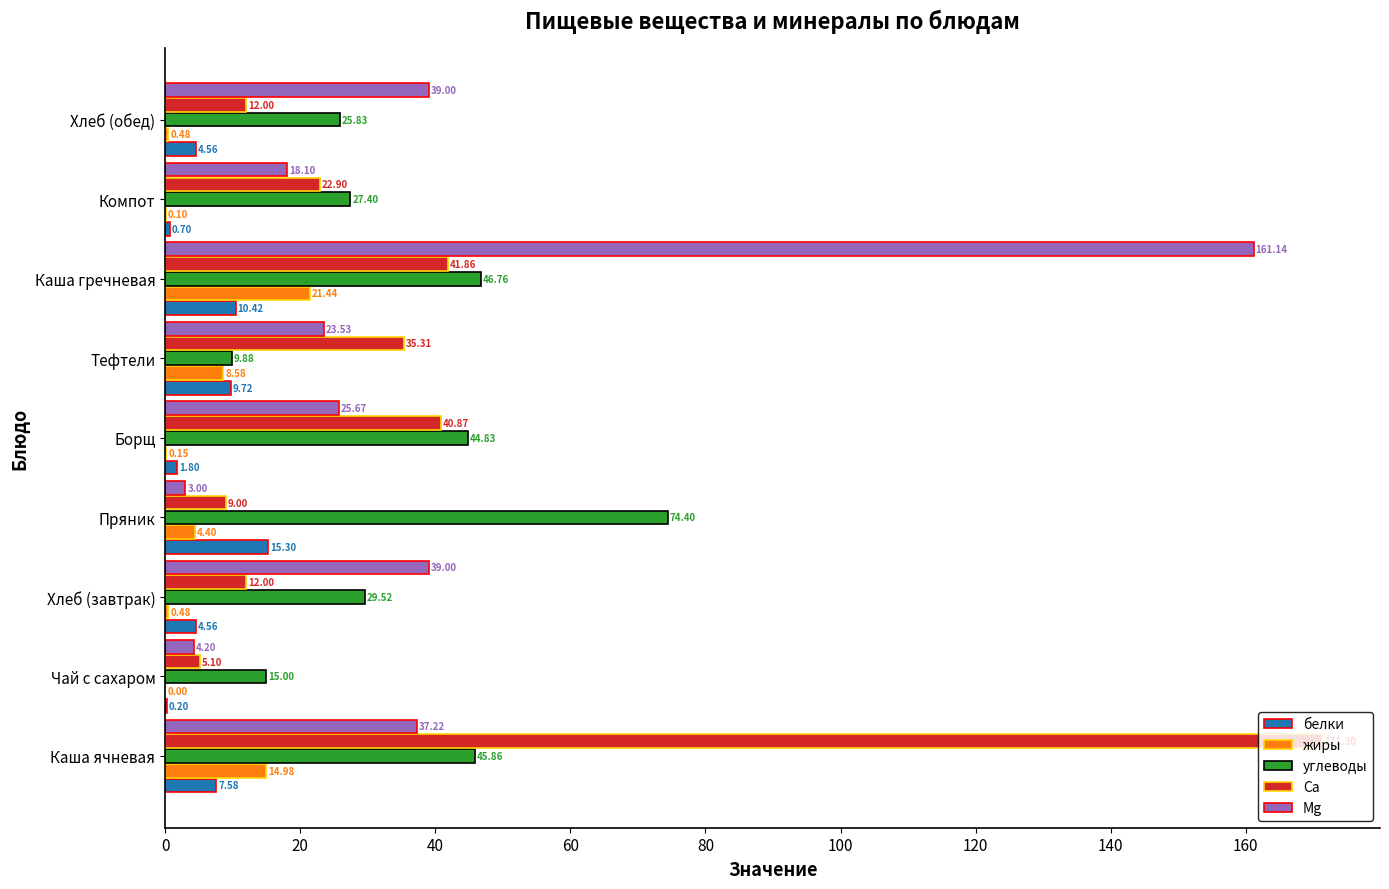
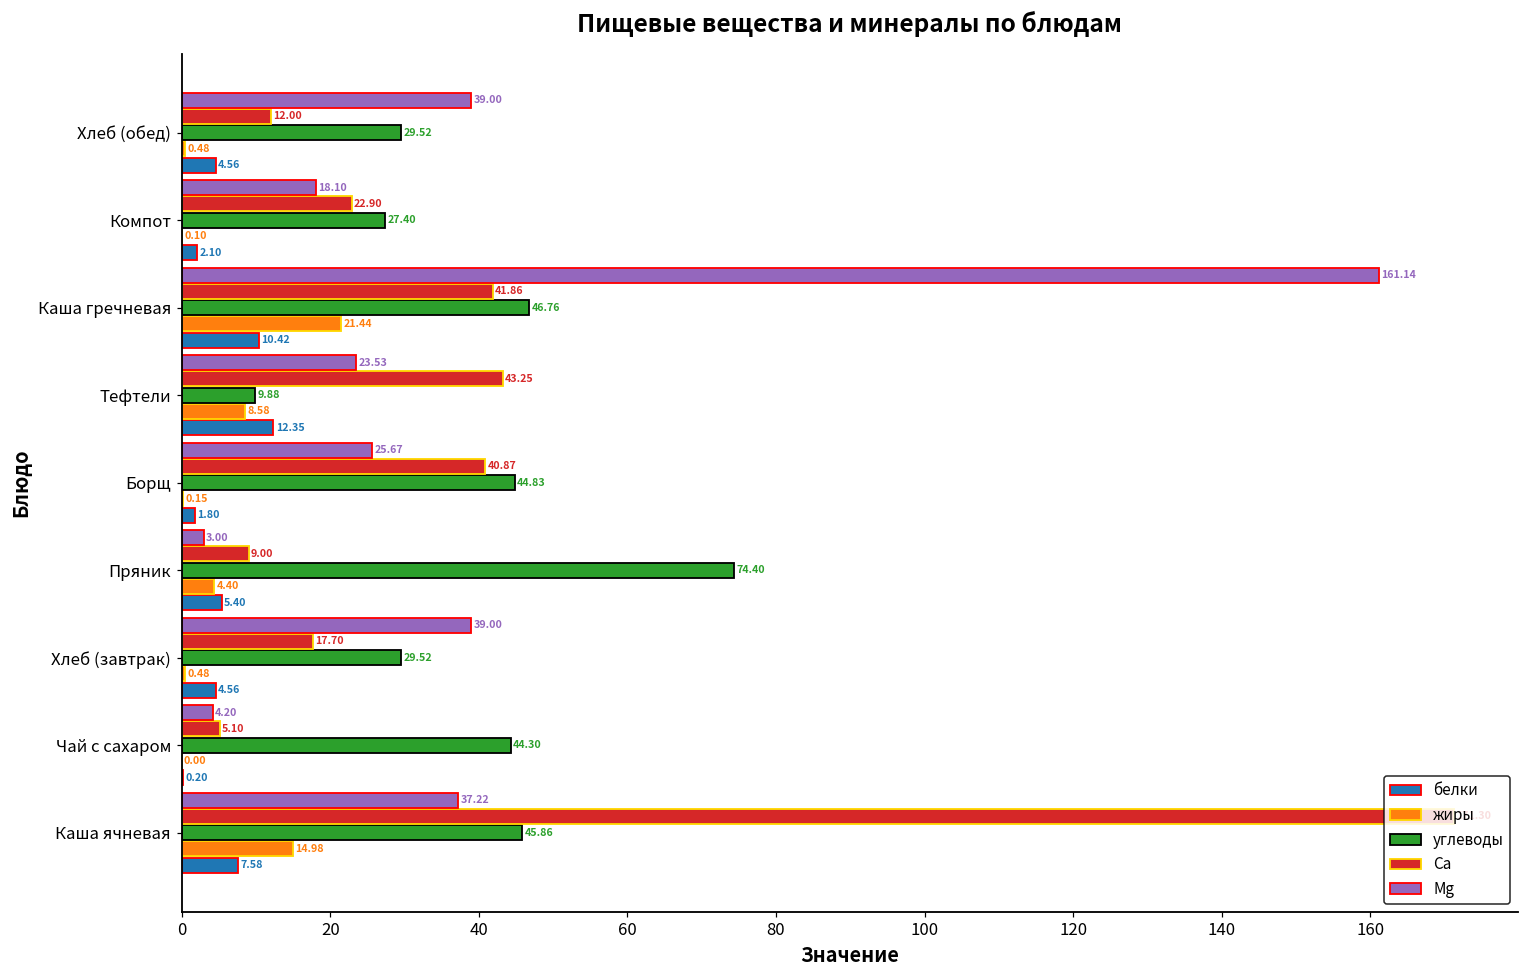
  {
    "белки": {
      "Хлеб (обед)": 4.56,
-     "Компот": 0.70,
+     "Компот": 2.10,
      "Каша гречневая": 10.42,
-     "Тефтели": 9.72,
+     "Тефтели": 12.35,
      "Борщ": 1.80,
-     "Пряник": 15.30,
+     "Пряник": 5.40,
      "Хлеб (завтрак)": 4.56,
      "Чай с сахаром": 0.20,
      "Каша ячневая": 7.58
    },
    "жиры": {
      "Хлеб (обед)": 0.48,
      "Компот": 0.10,
      "Каша гречневая": 21.44,
      "Тефтели": 8.58,
      "Борщ": 0.15,
      "Пряник": 4.40,
      "Хлеб (завтрак)": 0.48,
      "Чай с сахаром": 0.00,
      "Каша ячневая": 14.98
    },
    "углеводы": {
-     "Хлеб (обед)": 25.83,
+     "Хлеб (обед)": 29.52,
      "Компот": 27.40,
      "Каша гречневая": 46.76,
      "Тефтели": 9.88,
      "Борщ": 44.83,
      "Пряник": 74.40,
      "Хлеб (завтрак)": 29.52,
-     "Чай с сахаром": 15.00,
+     "Чай с сахаром": 44.30,
      "Каша ячневая": 45.86
    },
    "Са": {
      "Хлеб (обед)": 12.00,
      "Компот": 22.90,
      "Каша гречневая": 41.86,
-     "Тефтели": 35.31,
+     "Тефтели": 43.25,
      "Борщ": 40.87,
      "Пряник": 9.00,
-     "Хлеб (завтрак)": 12.00,
+     "Хлеб (завтрак)": 17.70,
      "Чай с сахаром": 5.10
    },
    "Mg": {
      "Хлеб (обед)": 39.00,
      "Компот": 18.10,
      "Каша гречневая": 161.14,
      "Тефтели": 23.53,
      "Борщ": 25.67,
      "Пряник": 3.00,
      "Хлеб (завтрак)": 39.00,
      "Чай с сахаром": 4.20,
      "Каша ячневая": 37.22
    }
  }
